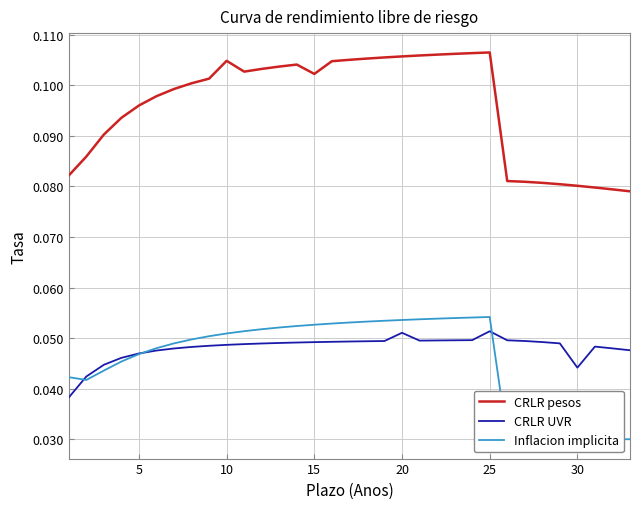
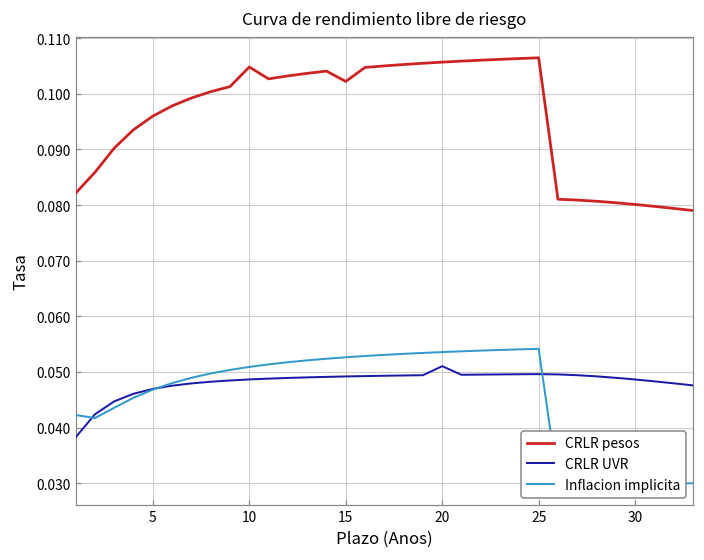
  {
    "CRLR pesos": {
      "5": 0.096,
      "10": 0.105,
      "15": 0.102,
      "20": 0.106,
      "25": 0.106,
      "30": 0.080
    },
    "CRLR UVR": {
      "10": 0.049,
      "15": 0.049,
      "20": 0.051,
-     "25": 0.051,
-     "30": 0.044
+     "25": 0.050,
+     "30": 0.049
    },
    "Inflacion implicita": {
      "10": 0.051,
      "15": 0.053,
      "20": 0.054,
      "25": 0.054
    }
  }
